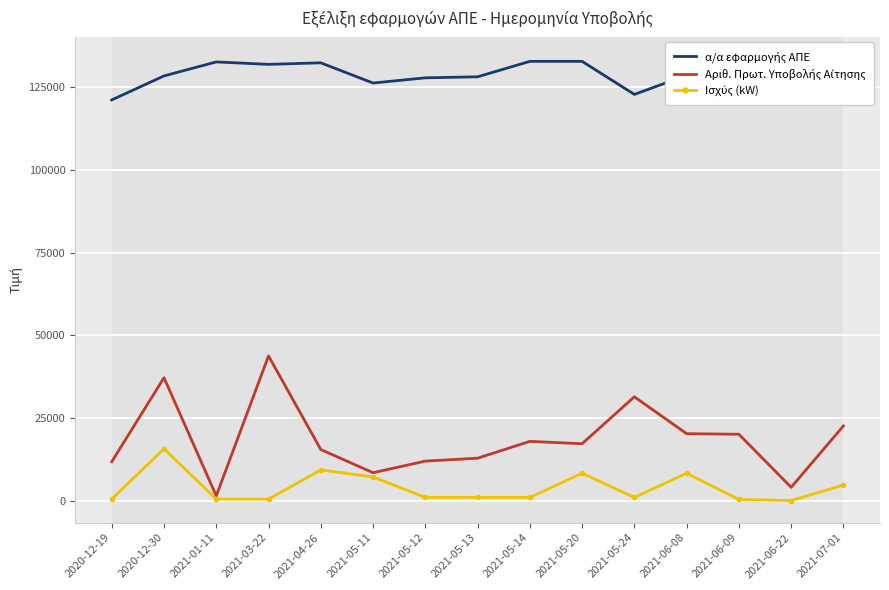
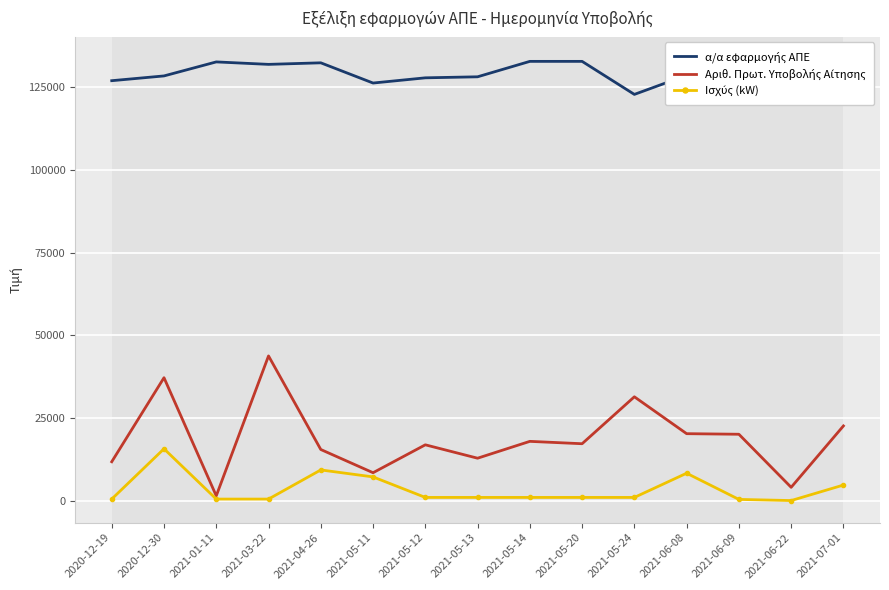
  {
    "α/α εφαρμογής ΑΠΕ": {
-     "2020-12-19": 121000,
+     "2020-12-19": 127000,
      "2020-12-30": 128000,
      "2021-01-11": 133000,
      "2021-03-22": 132000,
      "2021-04-26": 132000,
      "2021-05-11": 126000,
      "2021-05-12": 128000,
      "2021-05-13": 128000,
      "2021-05-14": 133000,
      "2021-05-20": 133000,
      "2021-05-24": 123000
    },
    "Αριθ. Πρωτ. Υποβολής Αίτησης": {
      "2020-12-19": 12000,
      "2020-12-30": 37000,
      "2021-01-11": 1000,
      "2021-03-22": 44000,
      "2021-04-26": 15000,
      "2021-05-11": 8000,
-     "2021-05-12": 12000,
+     "2021-05-12": 17000,
      "2021-05-13": 13000,
      "2021-05-14": 18000,
      "2021-05-20": 17000,
      "2021-05-24": 31000,
      "2021-06-08": 20000,
      "2021-06-09": 20000,
      "2021-06-22": 4000,
      "2021-07-01": 23000
    },
    "Ισχύς (kW)": {
      "2020-12-19": 0,
      "2020-12-30": 16000,
      "2021-01-11": 0,
      "2021-03-22": 0,
      "2021-04-26": 9000,
      "2021-05-11": 7000,
      "2021-05-12": 1000,
      "2021-05-13": 1000,
      "2021-05-14": 1000,
-     "2021-05-20": 8000,
+     "2021-05-20": 1000,
      "2021-05-24": 1000,
      "2021-06-08": 8000,
      "2021-06-09": 0,
      "2021-06-22": 0,
      "2021-07-01": 5000
    }
  }
